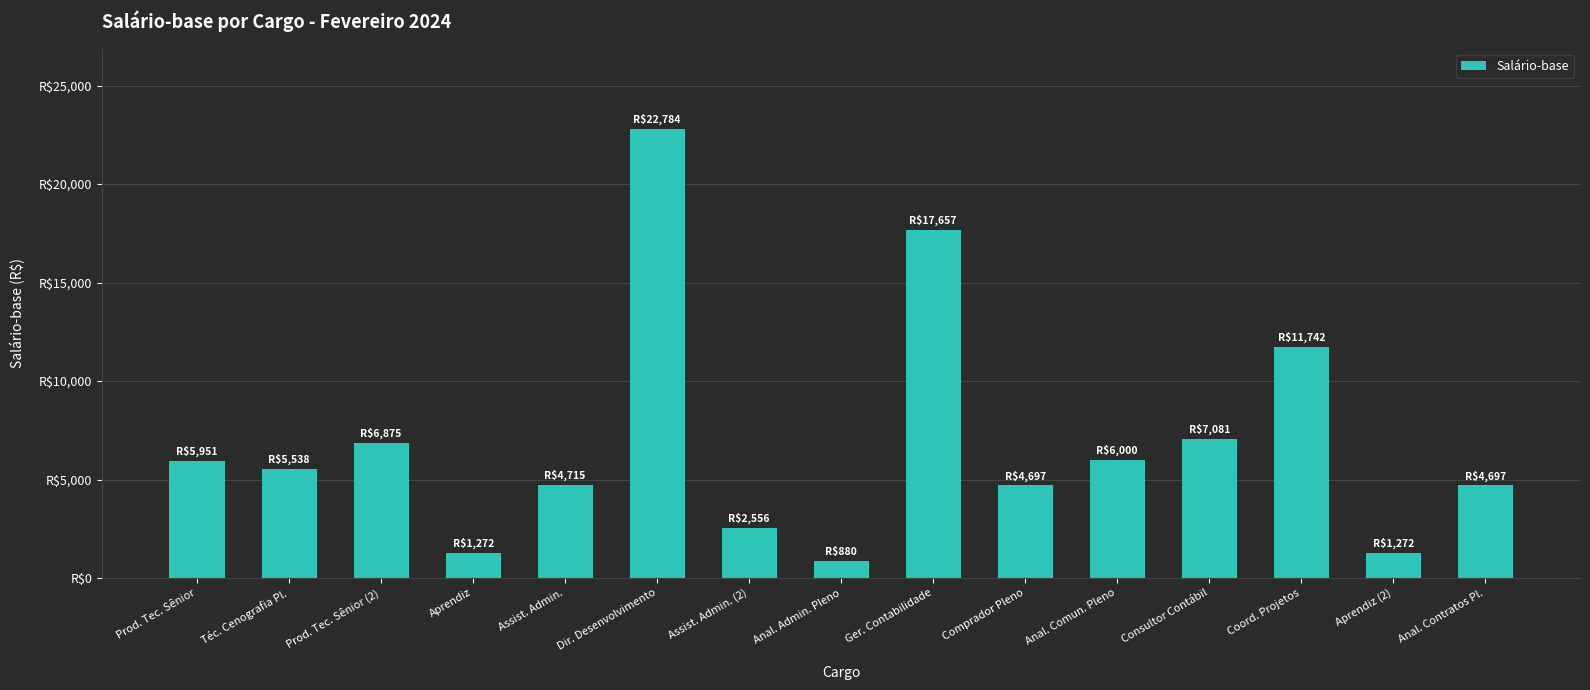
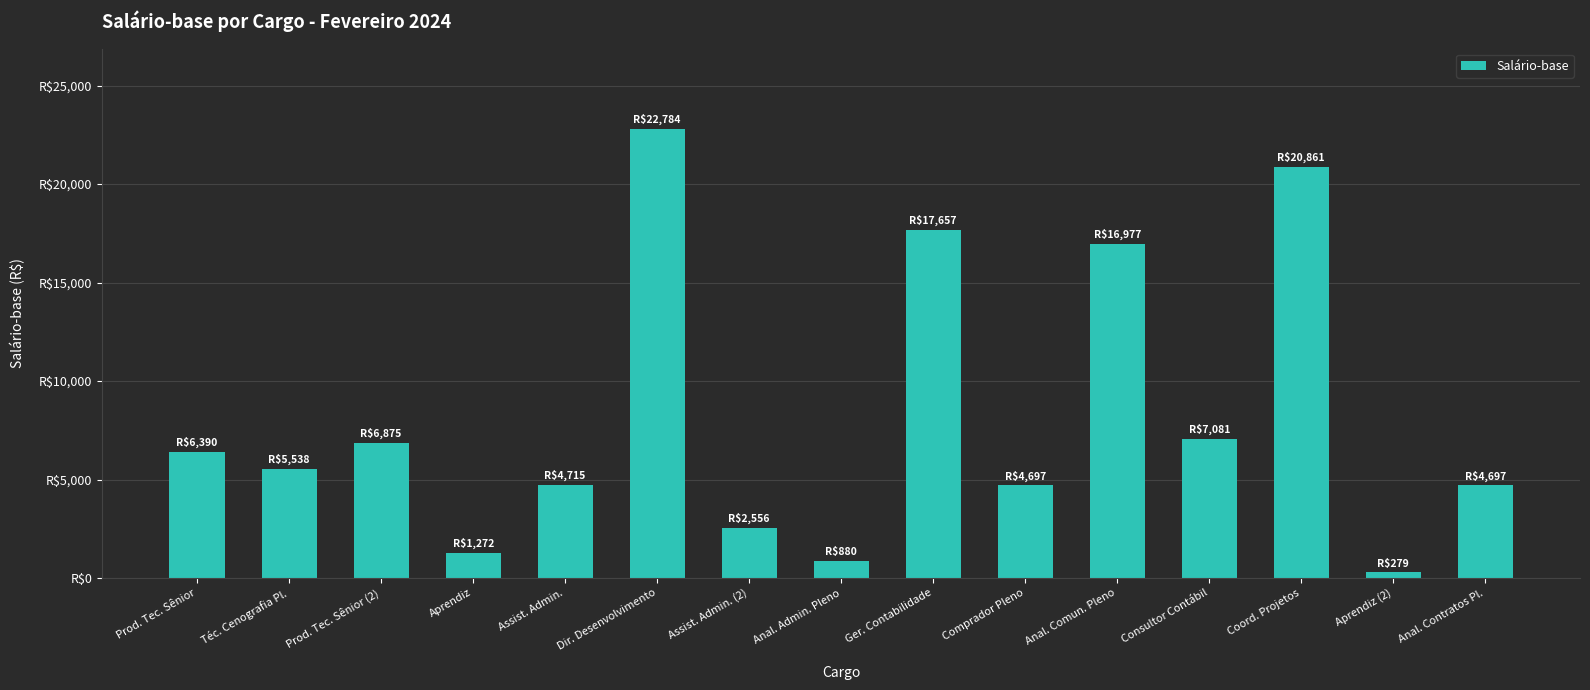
  {
-   "Prod. Tec. Sênior": "$5,951",
+   "Prod. Tec. Sênior": "$6,390",
    "Téc. Cenografia Pl.": "$5,538",
    "Prod. Tec. Sênior (2)": "$6,875",
    "Aprendiz": "$1,272",
    "Assist. Admin.": "$4,715",
    "Dir. Desenvolvimento": "$22,784",
    "Assist. Admin. (2)": "$2,556",
    "Anal. Admin. Pleno": "$880",
    "Ger. Contabilidade": "$17,657",
    "Comprador Pleno": "$4,697",
-   "Anal. Comun. Pleno": "$6,000",
+   "Anal. Comun. Pleno": "$16,977",
    "Consultor Contábil": "$7,081",
-   "Coord. Projetos": "$11,742",
-   "Aprendiz (2)": "$1,272",
+   "Coord. Projetos": "$20,861",
+   "Aprendiz (2)": "$279",
    "Anal. Contratos Pl.": "$4,697"
  }
